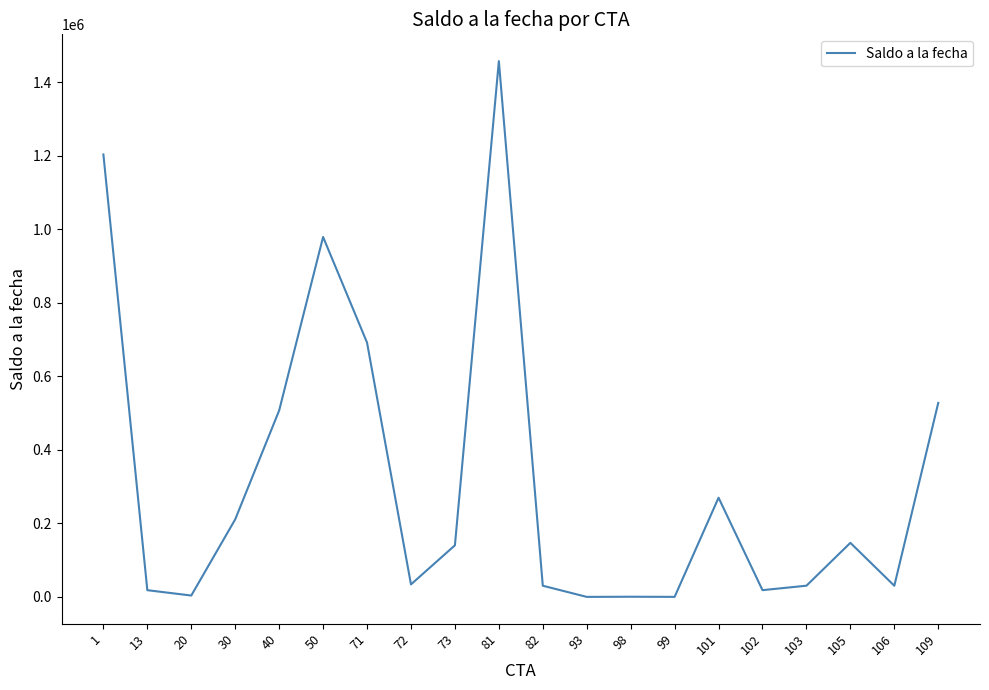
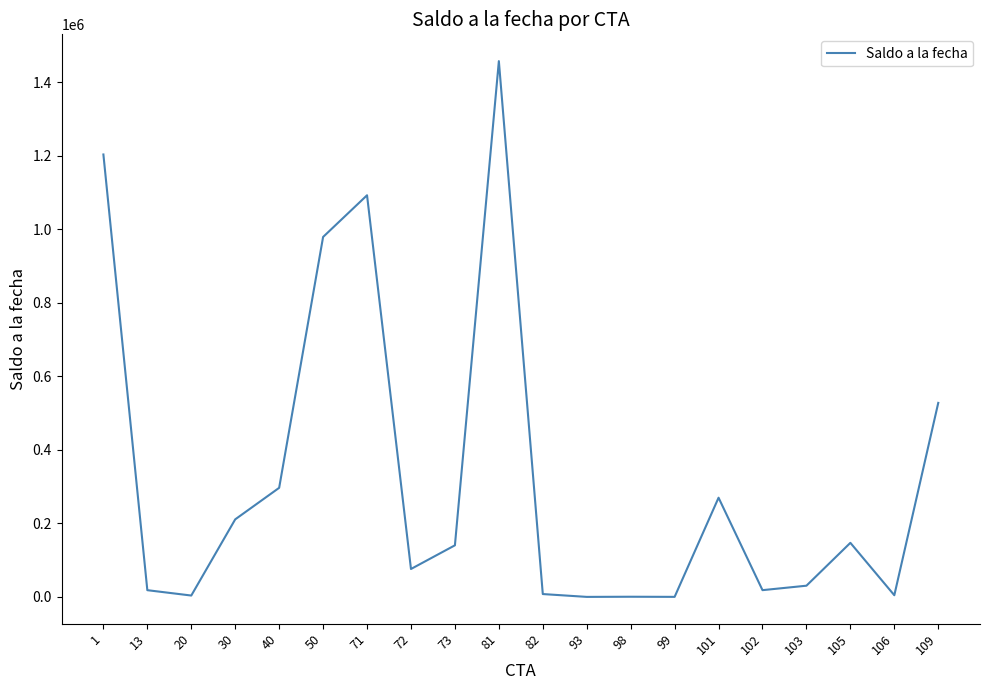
  {
    "1": 1200000,
    "13": 20000,
    "20": 0,
    "30": 210000,
-   "40": 510000,
+   "40": 300000,
    "50": 980000,
-   "71": 690000,
-   "72": 30000,
+   "71": 1090000,
+   "72": 80000,
    "73": 140000,
    "81": 1460000,
-   "82": 30000,
+   "82": 10000,
    "93": 0,
    "98": 0,
    "99": 0,
    "101": 270000,
    "102": 20000,
    "103": 30000,
    "105": 150000,
-   "106": 30000,
+   "106": 0,
    "109": 530000
  }
